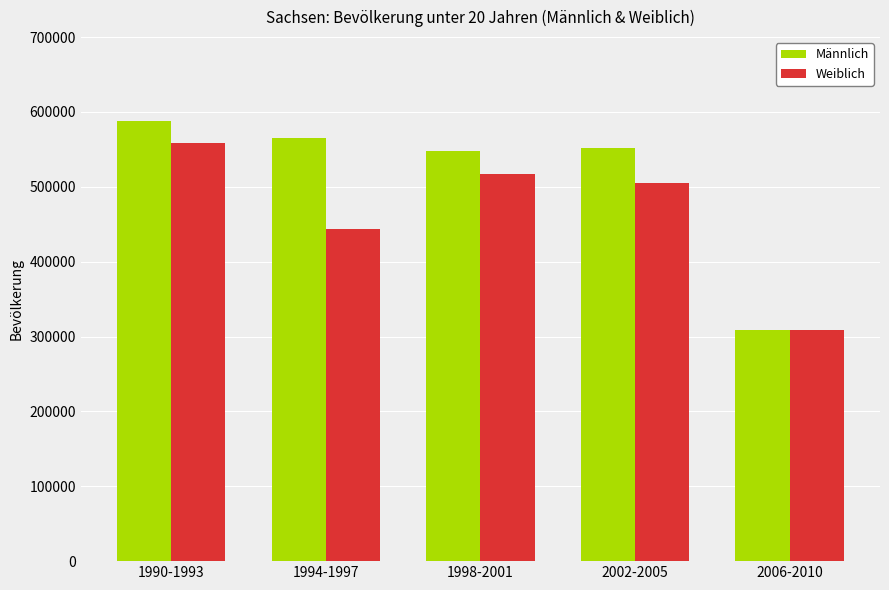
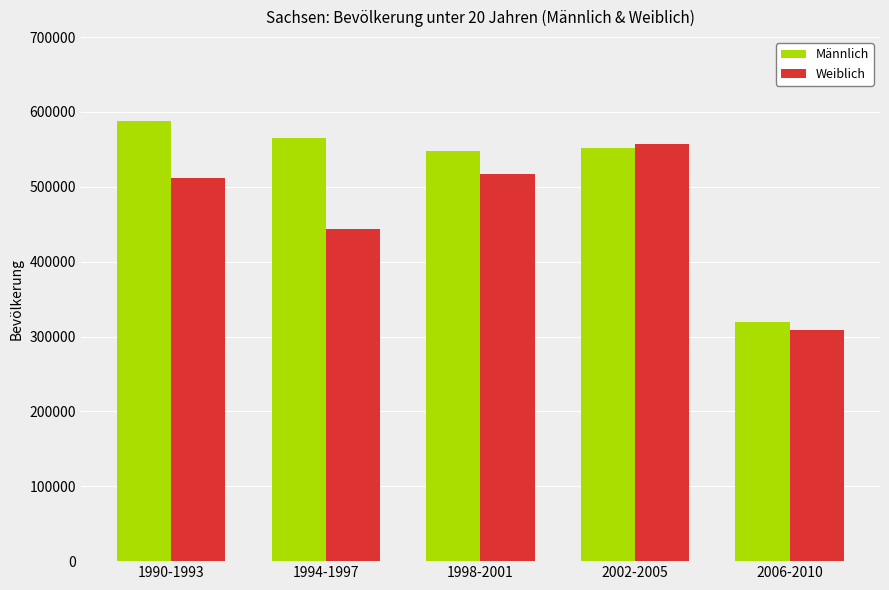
  {
    "Männlich": {
      "1990-1993": 590000,
      "1994-1997": 570000,
      "1998-2001": 550000,
      "2002-2005": 550000,
-     "2006-2010": 310000
+     "2006-2010": 320000
    },
    "Weiblich": {
-     "1990-1993": 560000,
+     "1990-1993": 510000,
      "1994-1997": 440000,
      "1998-2001": 520000,
-     "2002-2005": 510000,
+     "2002-2005": 560000,
      "2006-2010": 310000
    }
  }
